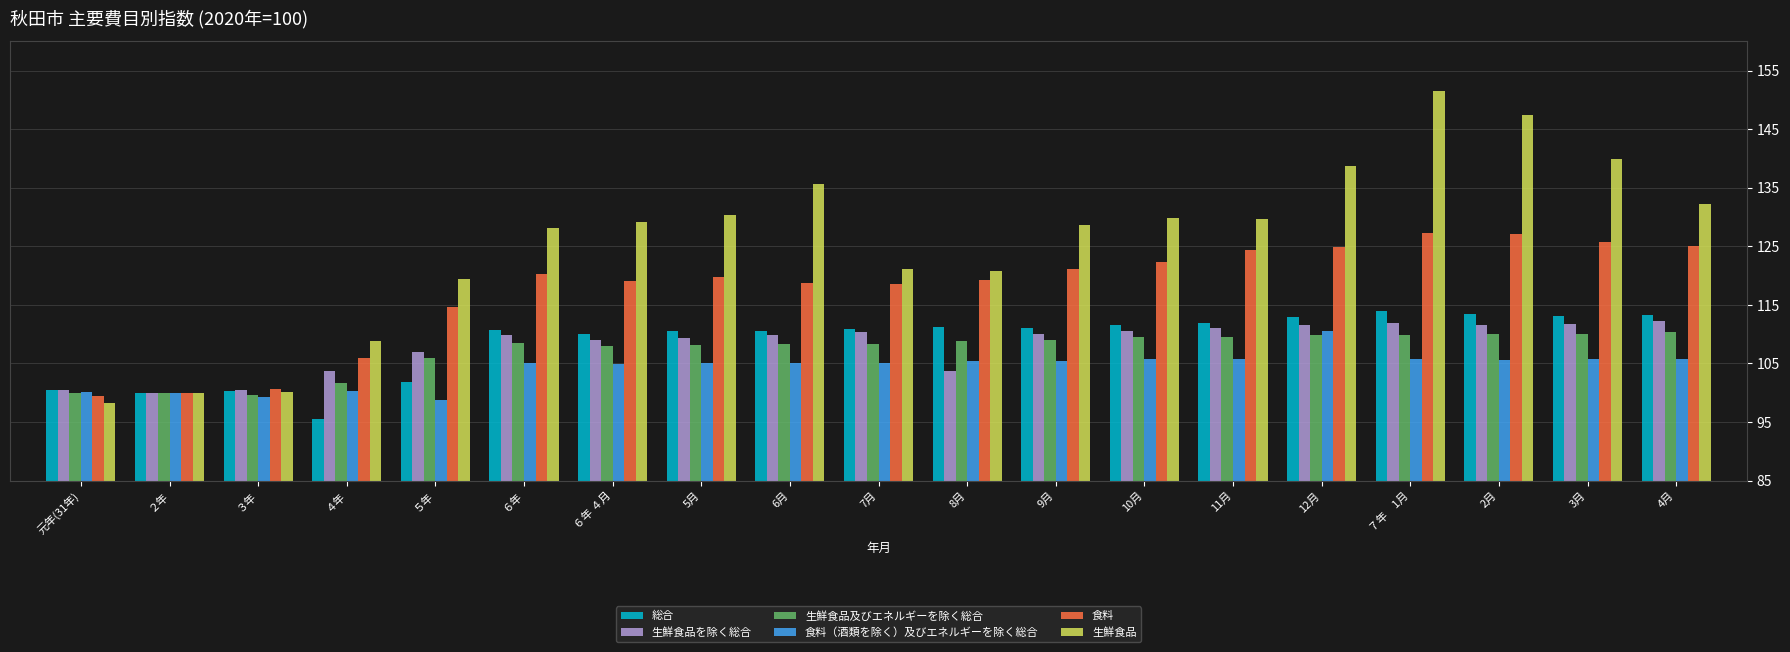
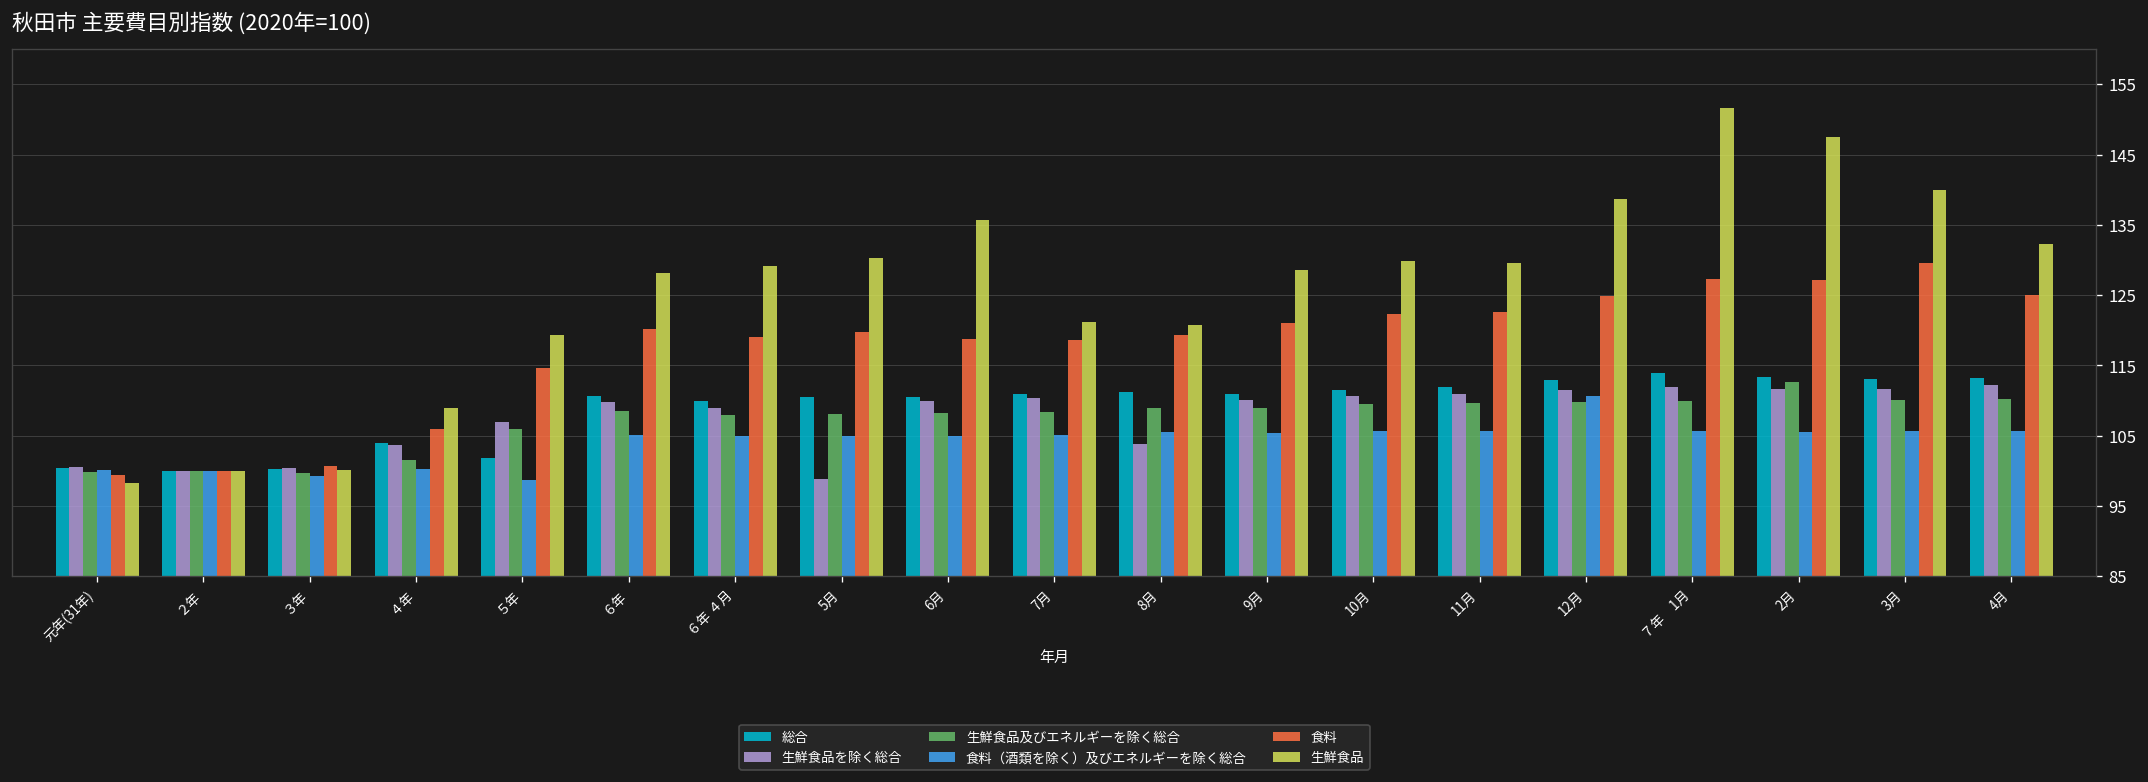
  {
    "総合": {
      "元年(31年)": 100,
      "２年": 100,
      "３年": 100,
-     "４年": 96,
+     "４年": 104,
      "５年": 102,
      "６年": 111,
      "６年 ４月": 110,
      "5月": 111,
      "6月": 111,
      "7月": 111,
      "8月": 111,
      "9月": 111,
      "10月": 112,
      "11月": 112,
      "12月": 113,
      "７年 1月": 114,
      "2月": 113,
      "3月": 113,
      "4月": 113
    },
    "生鮮食品を除く総合": {
      "元年(31年)": 101,
      "２年": 100,
      "３年": 100,
      "４年": 104,
      "５年": 107,
      "６年": 110,
      "６年 ４月": 109,
-     "5月": 109,
+     "5月": 99,
      "6月": 110,
      "7月": 110,
      "8月": 104,
      "9月": 110,
      "10月": 111,
      "11月": 111,
      "12月": 112,
      "７年 1月": 112,
      "2月": 112,
      "3月": 112,
      "4月": 112
    },
    "生鮮食品及びエネルギーを除く総合": {
      "元年(31年)": 100,
      "２年": 100,
      "３年": 100,
      "４年": 102,
      "５年": 106,
      "６年": 109,
      "６年 ４月": 108,
      "5月": 108,
      "6月": 108,
      "7月": 108,
      "8月": 109,
      "9月": 109,
      "10月": 110,
      "11月": 110,
      "12月": 110,
      "７年 1月": 110,
-     "2月": 110,
+     "2月": 113,
      "3月": 110,
      "4月": 110
    },
    "食料（酒類を除く）及びエネルギーを除く総合": {
      "元年(31年)": 100,
      "２年": 100,
      "３年": 99,
      "４年": 100,
      "５年": 99,
      "６年": 105,
      "６年 ４月": 105,
      "5月": 105,
      "6月": 105,
      "7月": 105,
      "8月": 106,
      "9月": 105,
      "10月": 106,
      "11月": 106,
      "12月": 111,
      "７年 1月": 106,
      "2月": 106,
      "3月": 106,
      "4月": 106
    },
    "食料": {
      "元年(31年)": 99,
      "２年": 100,
      "３年": 101,
      "４年": 106,
      "５年": 115,
      "６年": 120,
      "６年 ４月": 119,
      "5月": 120,
      "6月": 119,
      "7月": 119,
      "8月": 119,
      "9月": 121,
      "10月": 122,
-     "11月": 124,
+     "11月": 123,
      "12月": 125,
      "７年 1月": 127,
      "2月": 127,
-     "3月": 126,
+     "3月": 130,
      "4月": 125
    },
    "生鮮食品": {
      "元年(31年)": 98,
      "２年": 100,
      "３年": 100,
      "４年": 109,
      "５年": 119,
      "６年": 128,
      "６年 ４月": 129,
      "5月": 130,
      "6月": 136,
      "7月": 121,
      "8月": 121,
      "9月": 129,
      "10月": 130,
      "11月": 130,
      "12月": 139,
      "７年 1月": 152,
      "2月": 148,
      "3月": 140,
      "4月": 132
    }
  }
